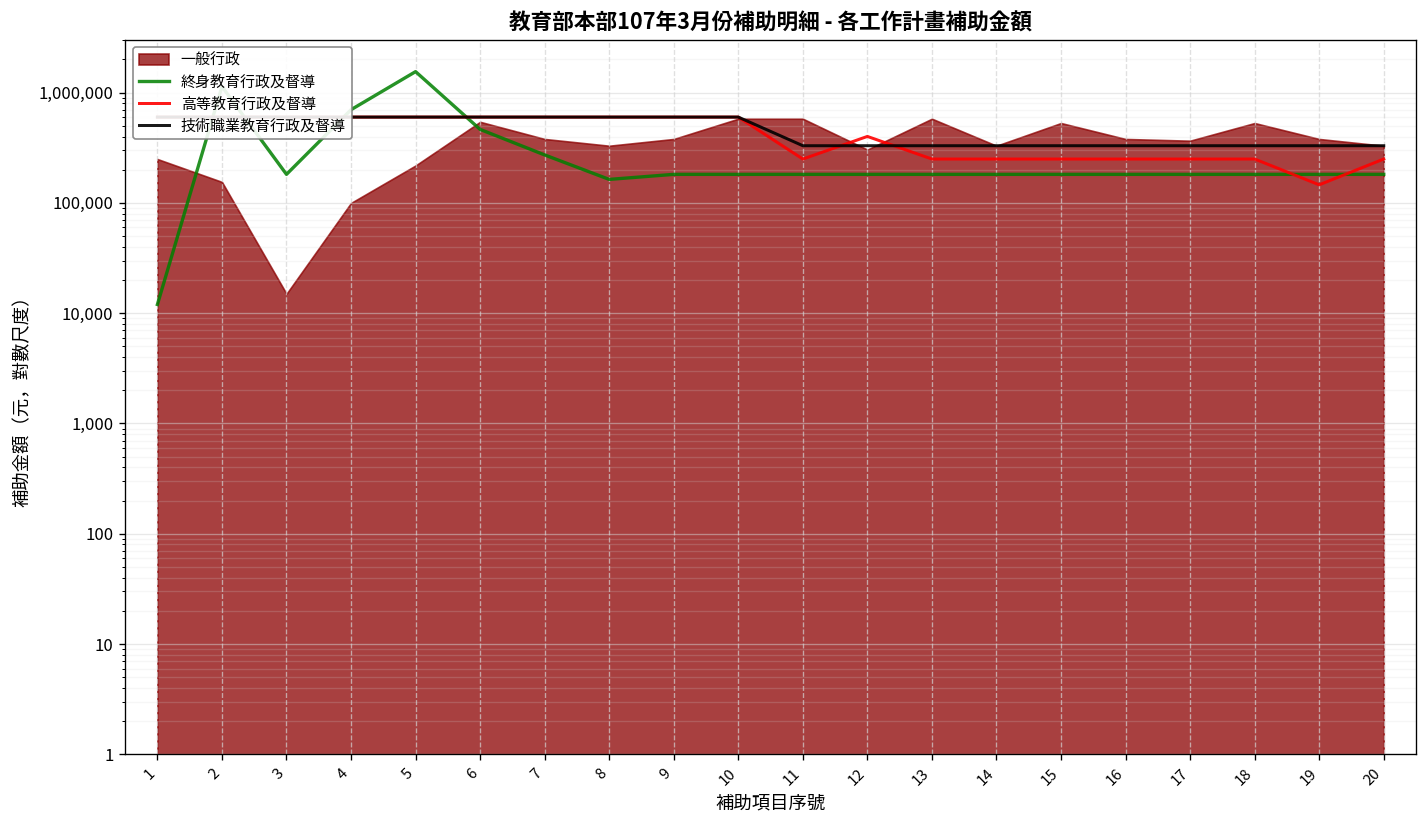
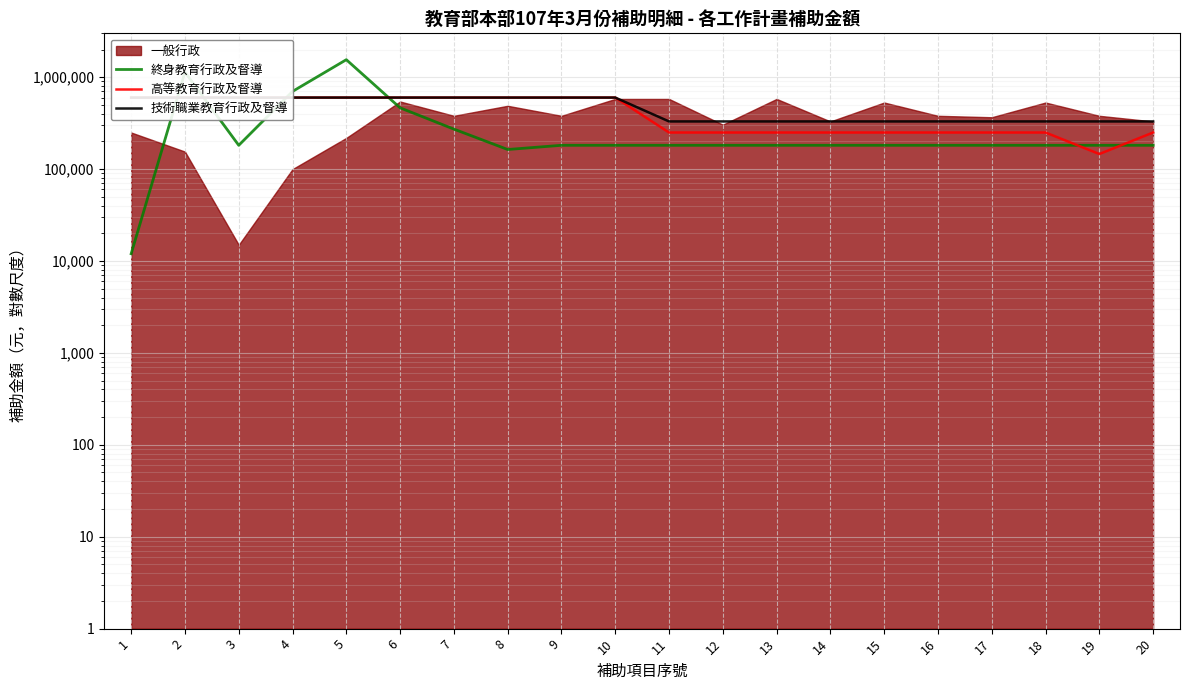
  {
    "終身教育行政及督導": {
      "1": "12,000",
      "3": "180,000",
      "5": "1,600,000",
      "6": "500,000",
      "7": "270,000",
      "8": "160,000",
      "9": "180,000",
      "10": "180,000",
      "11": "180,000",
      "12": "180,000",
      "13": "180,000",
      "14": "180,000",
      "15": "180,000",
      "16": "180,000",
      "17": "180,000",
      "18": "180,000",
      "19": "180,000",
      "20": "180,000"
    },
    "一般行政": {
      "1": "250,000",
      "2": "160,000",
      "3": "15,000",
      "4": "100,000",
      "5": "220,000",
      "6": "500,000",
      "7": "380,000",
-     "8": "330,000",
+     "8": "500,000",
      "9": "380,000",
      "11": "600,000",
      "12": "300,000",
      "13": "600,000",
      "15": "500,000",
      "16": "380,000",
      "17": "370,000",
      "18": "500,000",
      "19": "380,000"
    },
    "高等教育行政及督導": {
      "11": "250,000",
-     "12": "400,000",
+     "12": "250,000",
      "13": "250,000",
      "14": "250,000",
      "15": "250,000",
      "16": "250,000",
      "17": "250,000",
      "18": "250,000",
      "19": "150,000",
      "20": "250,000"
    },
    "技術職業教育行政及督導": {
      "11": "330,000",
      "12": "330,000",
      "13": "330,000",
      "15": "330,000",
      "16": "330,000",
      "17": "330,000",
      "18": "330,000",
      "19": "330,000"
    }
  }
